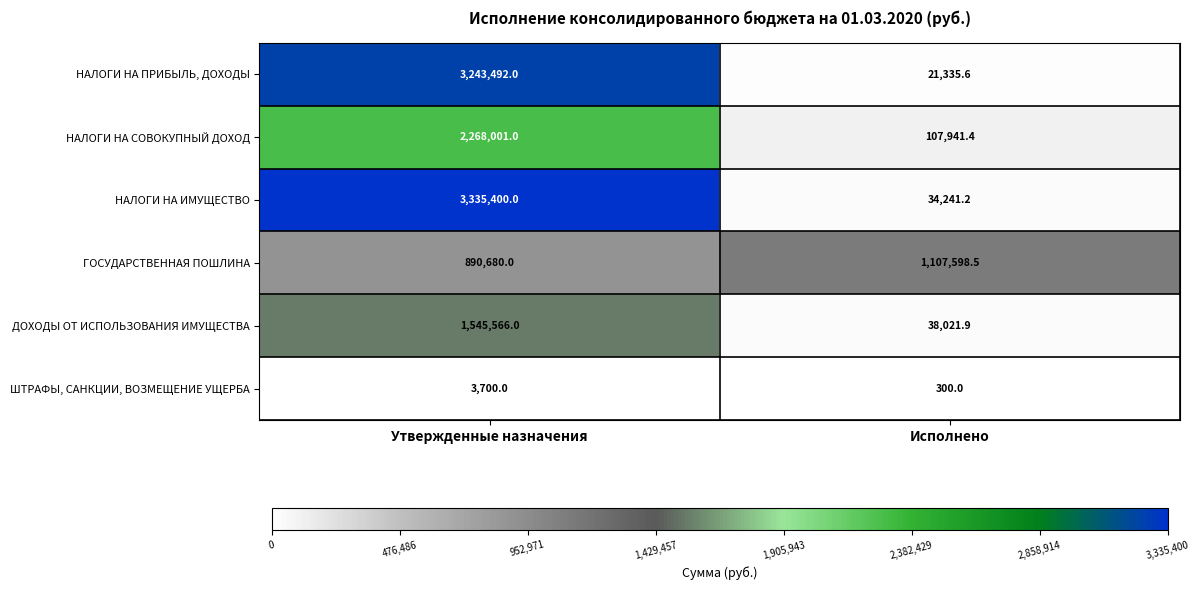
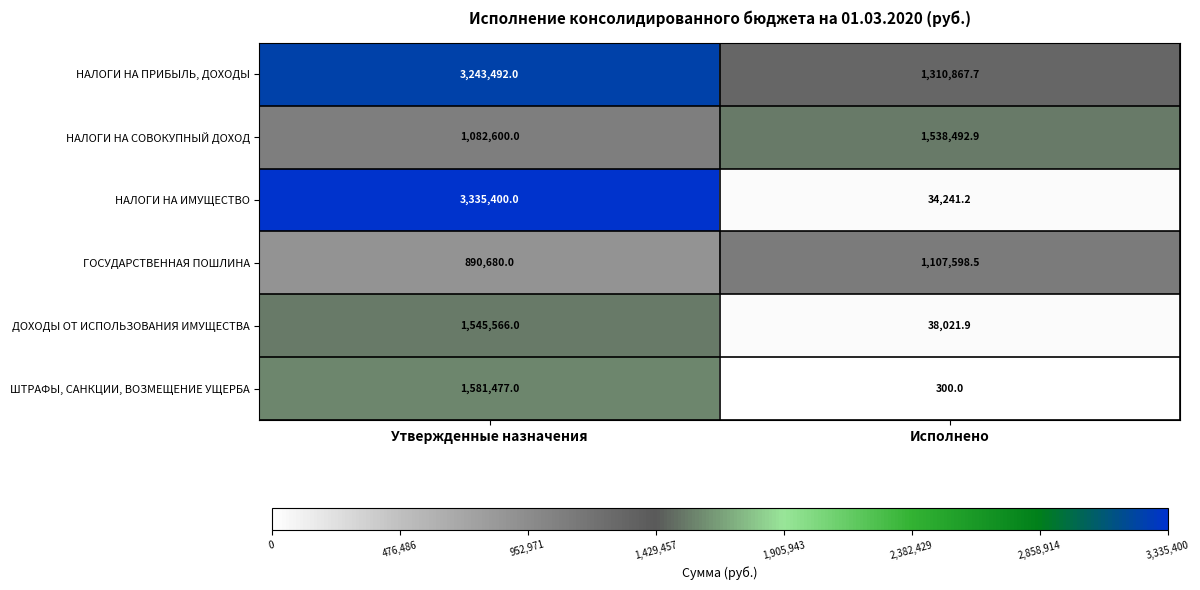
  {
    "НАЛОГИ НА ПРИБЫЛЬ, ДОХОДЫ": {
      "Утвержденные назначения": "3,243,492.0",
-     "Исполнено": "21,335.6"
+     "Исполнено": "1,310,867.7"
    },
    "НАЛОГИ НА СОВОКУПНЫЙ ДОХОД": {
-     "Утвержденные назначения": "2,268,001.0",
-     "Исполнено": "107,941.4"
+     "Утвержденные назначения": "1,082,600.0",
+     "Исполнено": "1,538,492.9"
    },
    "НАЛОГИ НА ИМУЩЕСТВО": {
      "Утвержденные назначения": "3,335,400.0",
      "Исполнено": "34,241.2"
    },
    "ГОСУДАРСТВЕННАЯ ПОШЛИНА": {
      "Утвержденные назначения": "890,680.0",
      "Исполнено": "1,107,598.5"
    },
    "ДОХОДЫ ОТ ИСПОЛЬЗОВАНИЯ ИМУЩЕСТВА": {
      "Утвержденные назначения": "1,545,566.0",
      "Исполнено": "38,021.9"
    },
    "ШТРАФЫ, САНКЦИИ, ВОЗМЕЩЕНИЕ УЩЕРБА": {
-     "Утвержденные назначения": "3,700.0",
+     "Утвержденные назначения": "1,581,477.0",
      "Исполнено": "300.0"
    }
  }
